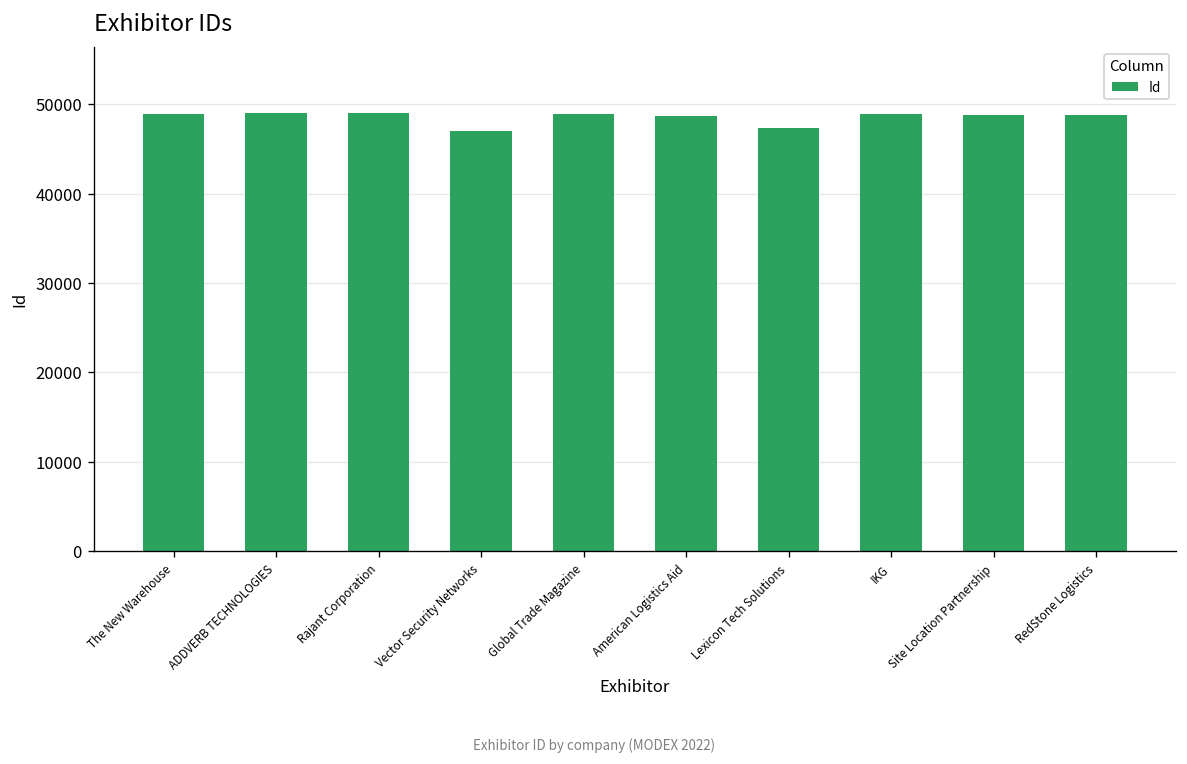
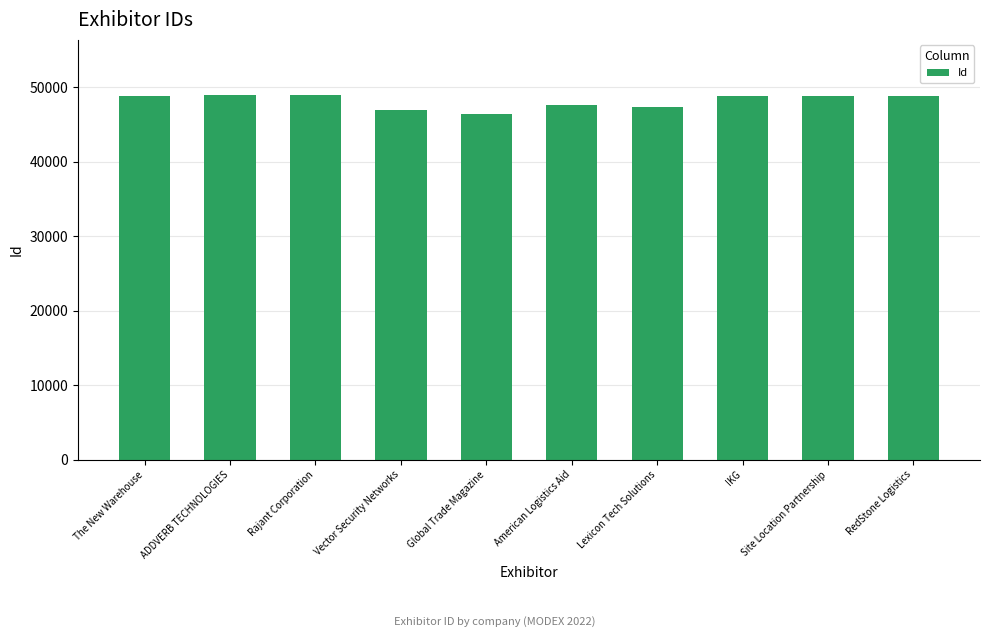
  {
    "The New Warehouse": 49000,
    "ADDVERB TECHNOLOGIES": 49000,
    "Rajant Corporation": 49000,
    "Vector Security Networks": 47000,
-   "Global Trade Magazine": 49000,
-   "American Logistics Aid": 49000,
+   "Global Trade Magazine": 46000,
+   "American Logistics Aid": 48000,
    "Lexicon Tech Solutions": 47000,
    "IKG": 49000,
    "Site Location Partnership": 49000,
    "RedStone Logistics": 49000
  }
